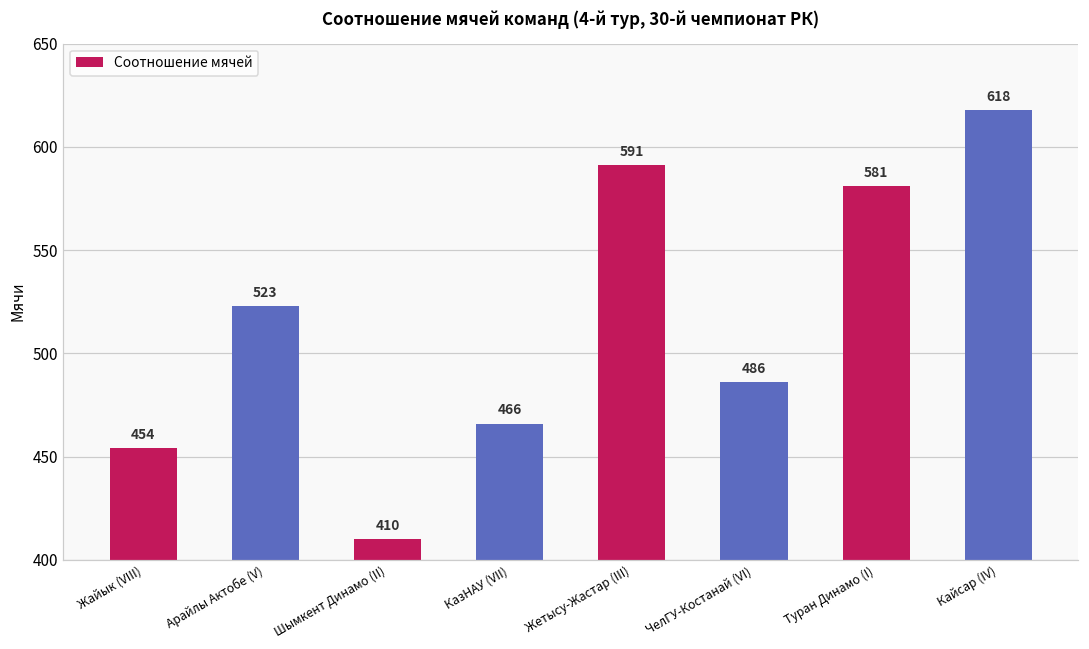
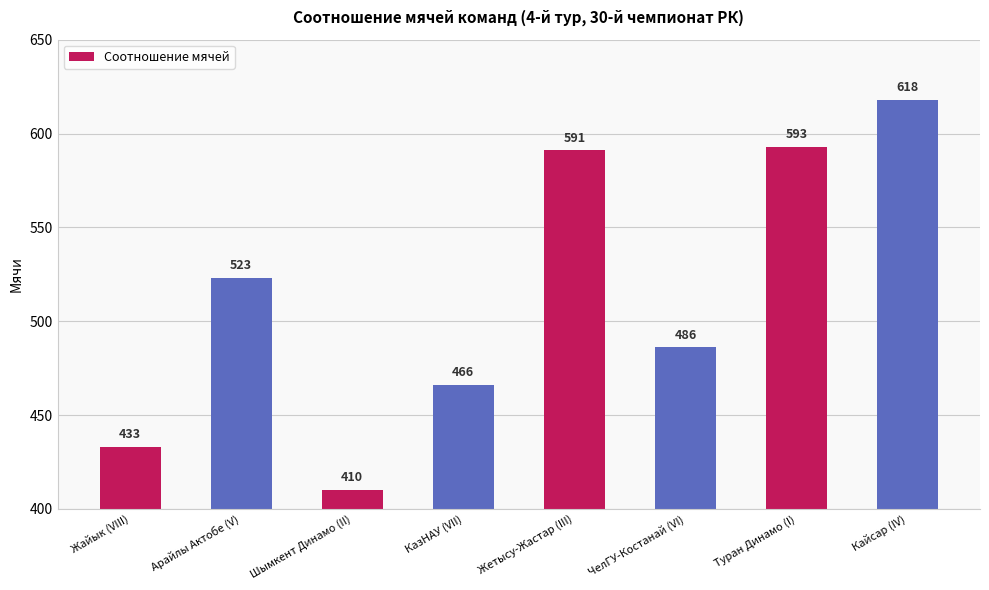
  {
-   "Жайык (VIII)": 454,
+   "Жайык (VIII)": 433,
    "Арайлы Актобе (V)": 523,
    "Шымкент Динамо (II)": 410,
    "КазНАУ (VII)": 466,
    "Жетысу-Жастар (III)": 591,
    "ЧелГУ-Костанай (VI)": 486,
-   "Туран Динамо (I)": 581,
+   "Туран Динамо (I)": 593,
    "Кайсар (IV)": 618
  }
